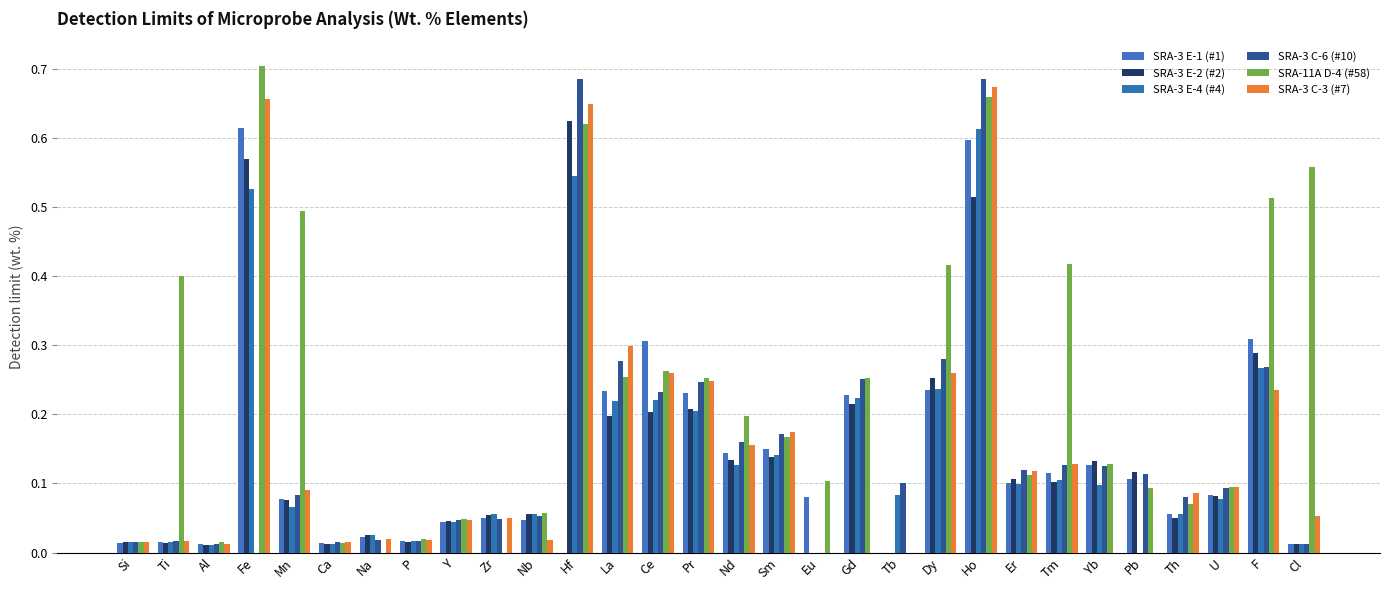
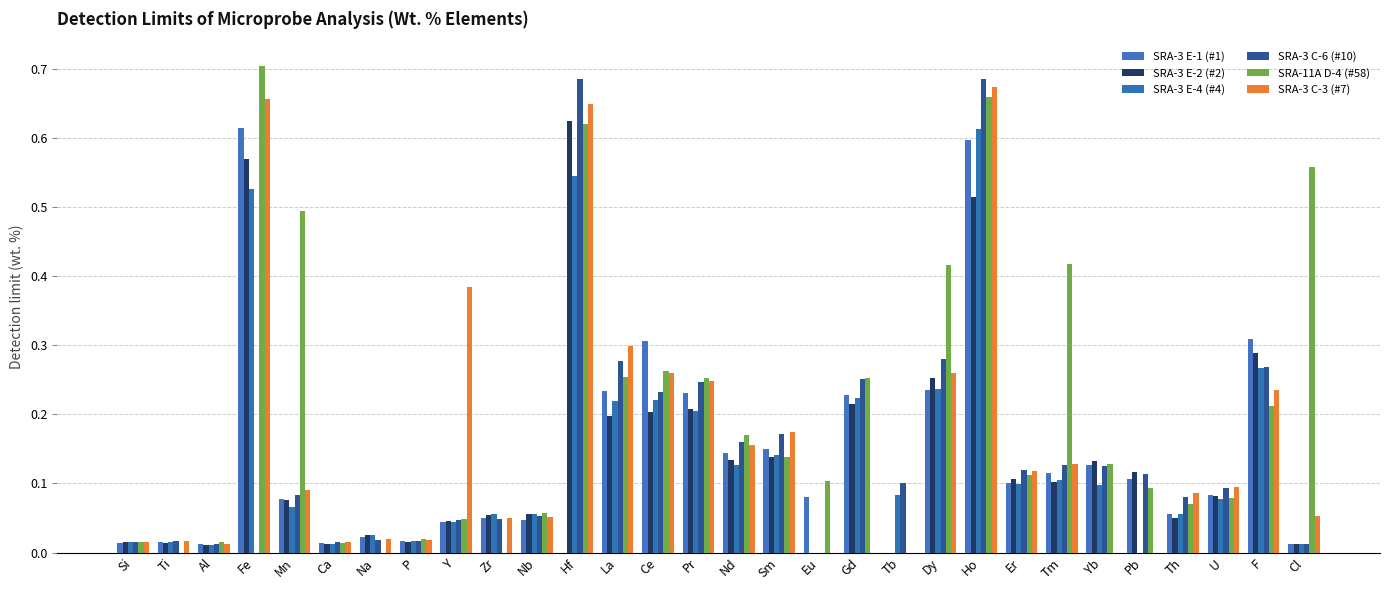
  {
    "SRA-11A D-4 (#58)": {
      "Si": 0.02,
-     "Ti": 0.4,
+     "Ti": 0.0,
      "Al": 0.02,
      "Fe": 0.71,
      "Mn": 0.49,
      "Ca": 0.01,
      "Na": 0.00,
      "P": 0.02,
      "Y": 0.05,
      "Zr": 0.00,
      "Nb": 0.06,
      "Hf": 0.62,
      "La": 0.25,
      "Ce": 0.26,
      "Pr": 0.25,
-     "Nd": 0.20,
-     "Sm": 0.17,
+     "Nd": 0.17,
+     "Sm": 0.14,
      "Eu": 0.10,
      "Gd": 0.25,
      "Tb": 0.00,
      "Dy": 0.42,
      "Ho": 0.66,
      "Er": 0.11,
      "Tm": 0.42,
      "Yb": 0.13,
      "Pb": 0.09,
      "Th": 0.07,
-     "U": 0.09,
-     "F": 0.51,
+     "U": 0.08,
+     "F": 0.21,
      "Cl": 0.56
    },
    "SRA-3 C-3 (#7)": {
      "Si": 0.02,
      "Ti": 0.02,
      "Al": 0.01,
      "Fe": 0.66,
      "Mn": 0.09,
      "Ca": 0.02,
      "Na": 0.02,
      "P": 0.02,
-     "Y": 0.05,
+     "Y": 0.39,
      "Zr": 0.05,
-     "Nb": 0.02,
+     "Nb": 0.05,
      "Hf": 0.65,
      "La": 0.30,
      "Ce": 0.26,
      "Pr": 0.25,
      "Nd": 0.16,
      "Sm": 0.17,
      "Eu": 0.00,
      "Gd": 0.00,
      "Tb": 0.00,
      "Dy": 0.26,
      "Ho": 0.67,
      "Er": 0.12,
      "Tm": 0.13,
      "Yb": 0.00,
      "Pb": 0.00,
      "Th": 0.09,
      "U": 0.10,
      "F": 0.24,
      "Cl": 0.05
    }
  }
